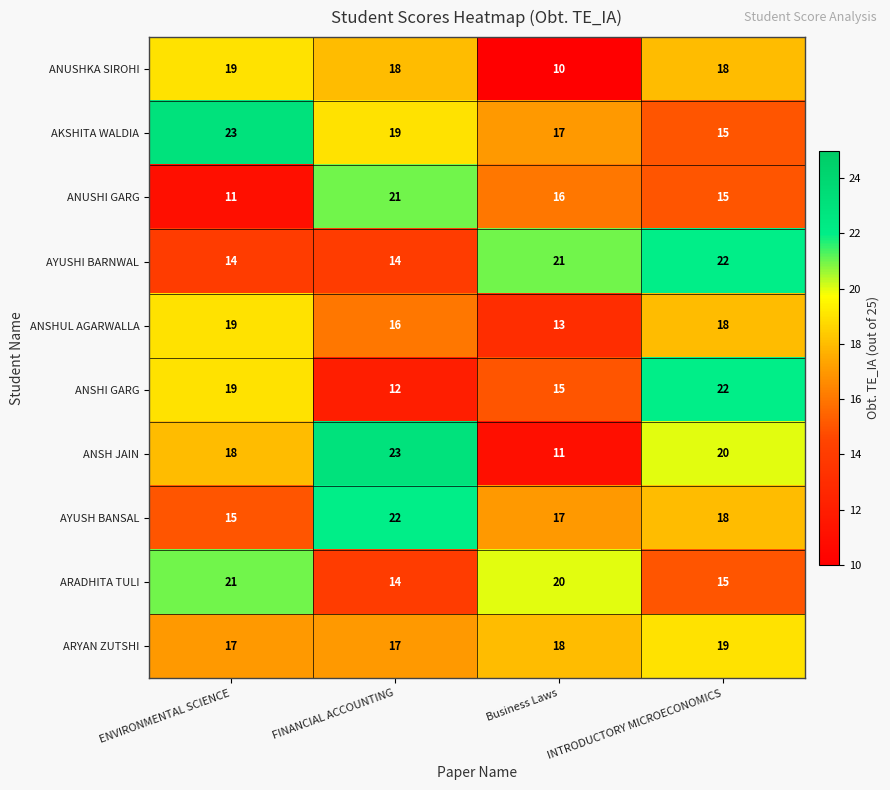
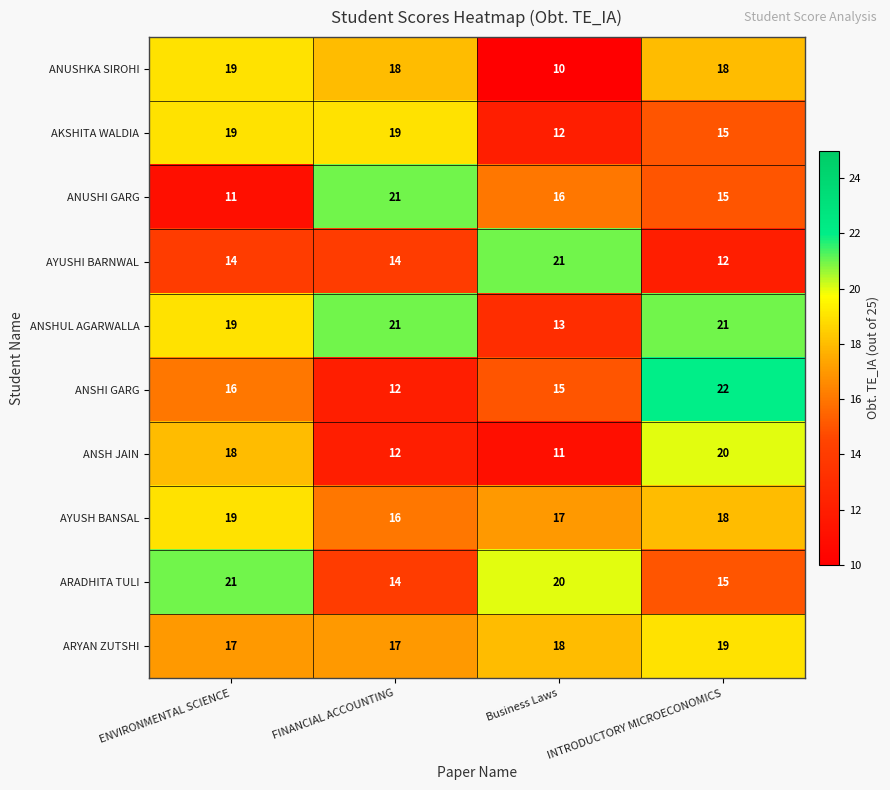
  {
    "ANUSHKA SIROHI": {
      "ENVIRONMENTAL SCIENCE": 19,
      "FINANCIAL ACCOUNTING": 18,
      "Business Laws": 10,
      "INTRODUCTORY MICROECONOMICS": 18
    },
    "AKSHITA WALDIA": {
-     "ENVIRONMENTAL SCIENCE": 23,
+     "ENVIRONMENTAL SCIENCE": 19,
      "FINANCIAL ACCOUNTING": 19,
-     "Business Laws": 17,
+     "Business Laws": 12,
      "INTRODUCTORY MICROECONOMICS": 15
    },
    "ANUSHI GARG": {
      "ENVIRONMENTAL SCIENCE": 11,
      "FINANCIAL ACCOUNTING": 21,
      "Business Laws": 16,
      "INTRODUCTORY MICROECONOMICS": 15
    },
    "AYUSHI BARNWAL": {
      "ENVIRONMENTAL SCIENCE": 14,
      "FINANCIAL ACCOUNTING": 14,
      "Business Laws": 21,
-     "INTRODUCTORY MICROECONOMICS": 22
+     "INTRODUCTORY MICROECONOMICS": 12
    },
    "ANSHUL AGARWALLA": {
      "ENVIRONMENTAL SCIENCE": 19,
-     "FINANCIAL ACCOUNTING": 16,
+     "FINANCIAL ACCOUNTING": 21,
      "Business Laws": 13,
-     "INTRODUCTORY MICROECONOMICS": 18
+     "INTRODUCTORY MICROECONOMICS": 21
    },
    "ANSHI GARG": {
-     "ENVIRONMENTAL SCIENCE": 19,
+     "ENVIRONMENTAL SCIENCE": 16,
      "FINANCIAL ACCOUNTING": 12,
      "Business Laws": 15,
      "INTRODUCTORY MICROECONOMICS": 22
    },
    "ANSH JAIN": {
      "ENVIRONMENTAL SCIENCE": 18,
-     "FINANCIAL ACCOUNTING": 23,
+     "FINANCIAL ACCOUNTING": 12,
      "Business Laws": 11,
      "INTRODUCTORY MICROECONOMICS": 20
    },
    "AYUSH BANSAL": {
-     "ENVIRONMENTAL SCIENCE": 15,
-     "FINANCIAL ACCOUNTING": 22,
+     "ENVIRONMENTAL SCIENCE": 19,
+     "FINANCIAL ACCOUNTING": 16,
      "Business Laws": 17,
      "INTRODUCTORY MICROECONOMICS": 18
    },
    "ARADHITA TULI": {
      "ENVIRONMENTAL SCIENCE": 21,
      "FINANCIAL ACCOUNTING": 14,
      "Business Laws": 20,
      "INTRODUCTORY MICROECONOMICS": 15
    },
    "ARYAN ZUTSHI": {
      "ENVIRONMENTAL SCIENCE": 17,
      "FINANCIAL ACCOUNTING": 17,
      "Business Laws": 18,
      "INTRODUCTORY MICROECONOMICS": 19
    }
  }
